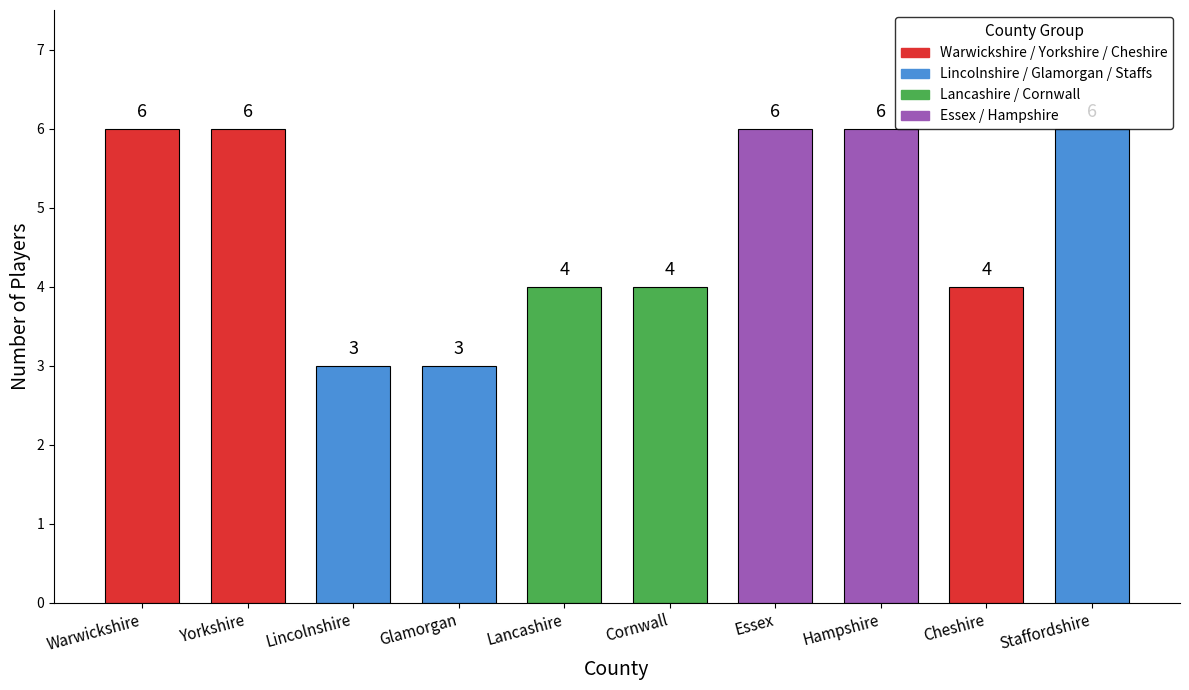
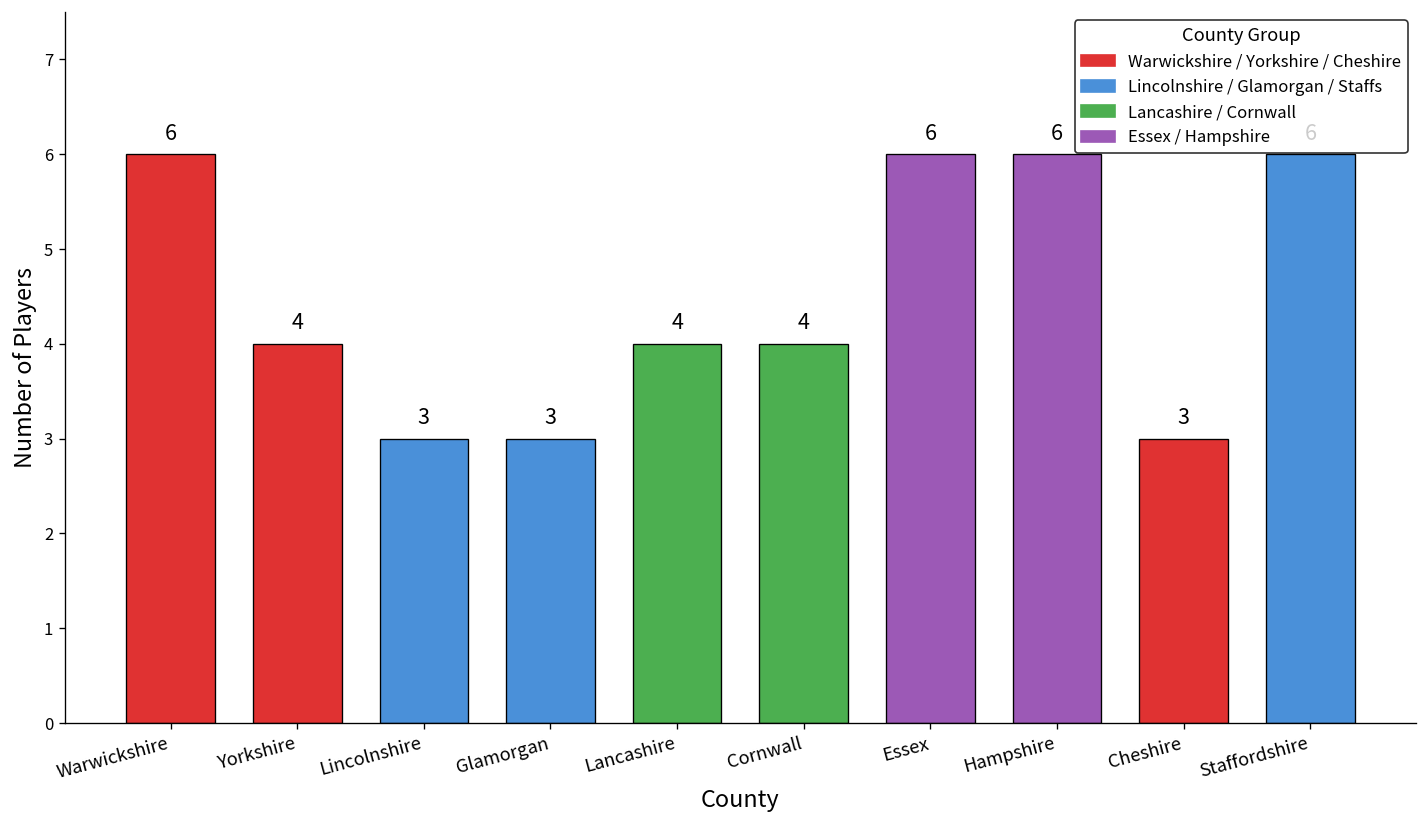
  {
    "Warwickshire": 6,
-   "Yorkshire": 6,
+   "Yorkshire": 4,
    "Lincolnshire": 3,
    "Glamorgan": 3,
    "Lancashire": 4,
    "Cornwall": 4,
    "Essex": 6,
    "Hampshire": 6,
-   "Cheshire": 4
+   "Cheshire": 3
  }
